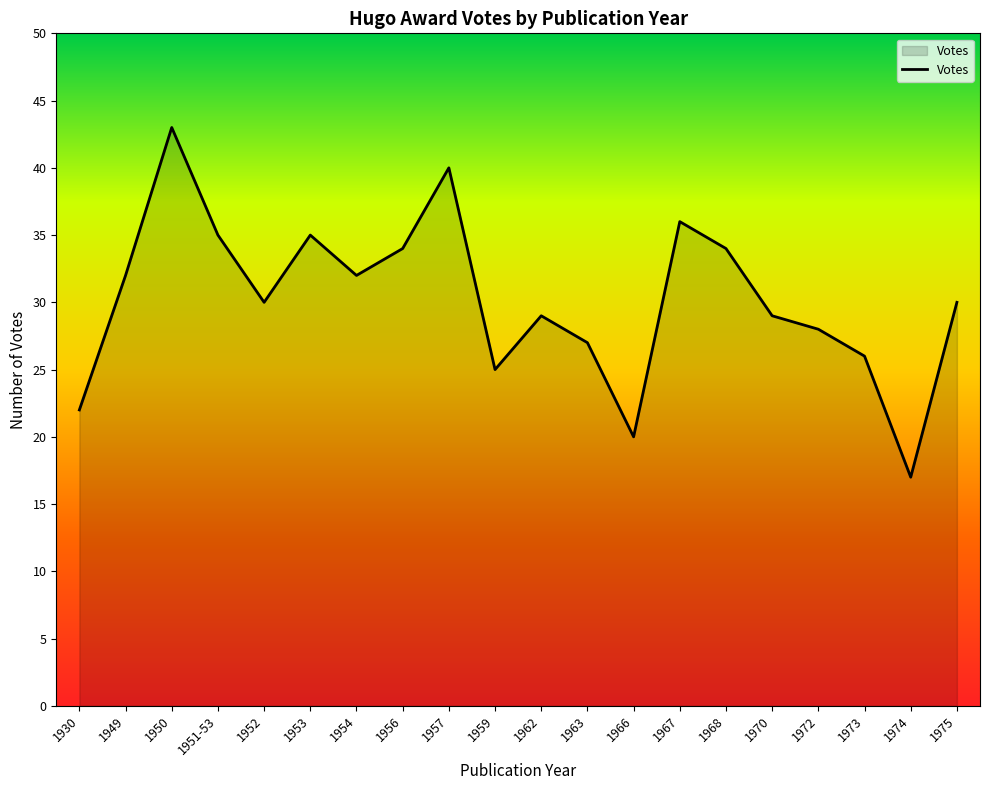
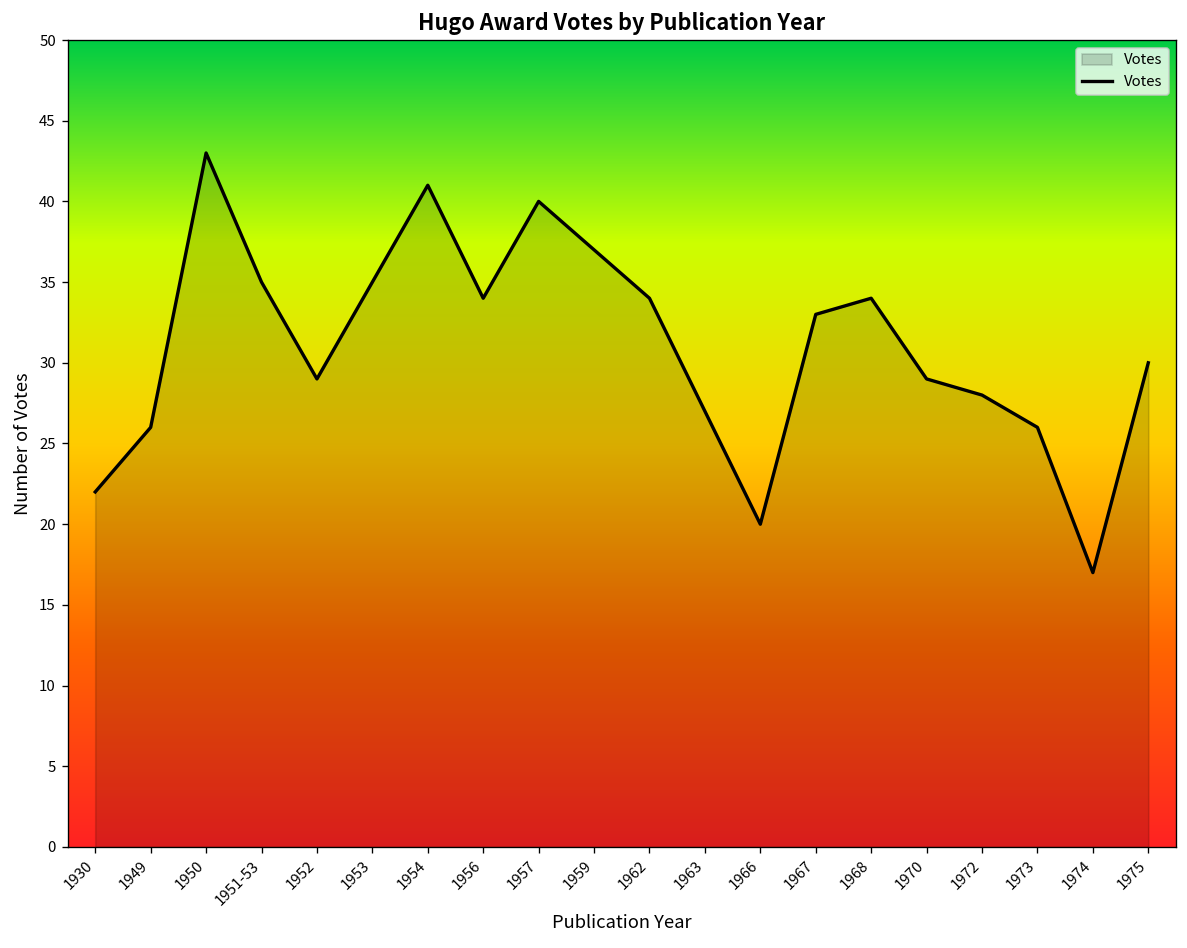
  {
    "1930": 22,
-   "1949": 32,
+   "1949": 26,
    "1950": 43,
    "1951-53": 35,
-   "1952": 30,
+   "1952": 29,
    "1953": 35,
-   "1954": 32,
+   "1954": 41,
    "1956": 34,
    "1957": 40,
-   "1959": 25,
-   "1962": 29,
+   "1959": 37,
+   "1962": 34,
    "1963": 27,
    "1966": 20,
-   "1967": 36,
+   "1967": 33,
    "1968": 34,
    "1970": 29,
    "1972": 28,
    "1973": 26,
    "1974": 17,
    "1975": 30
  }
